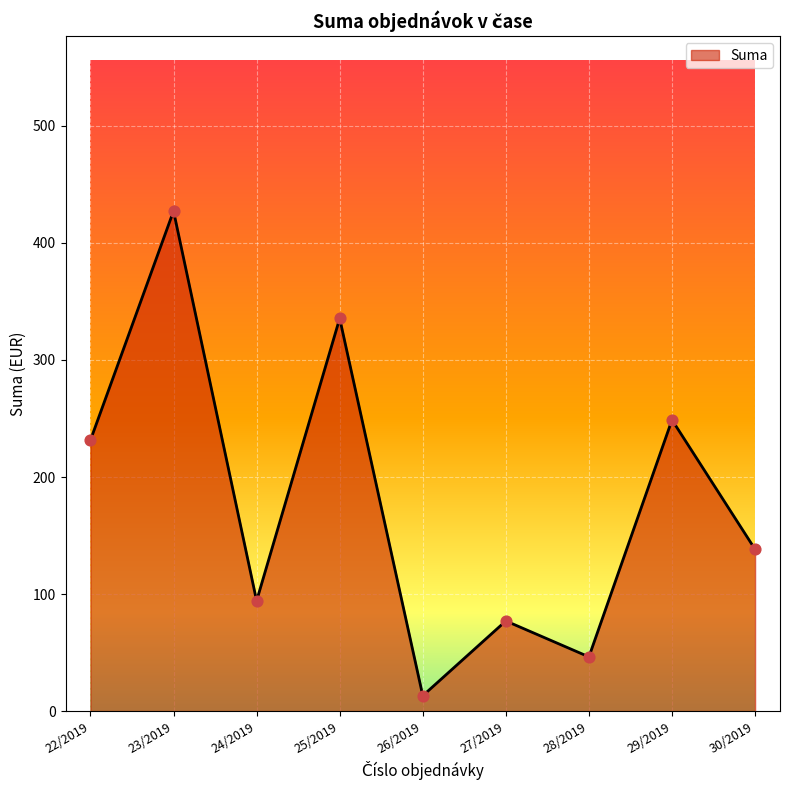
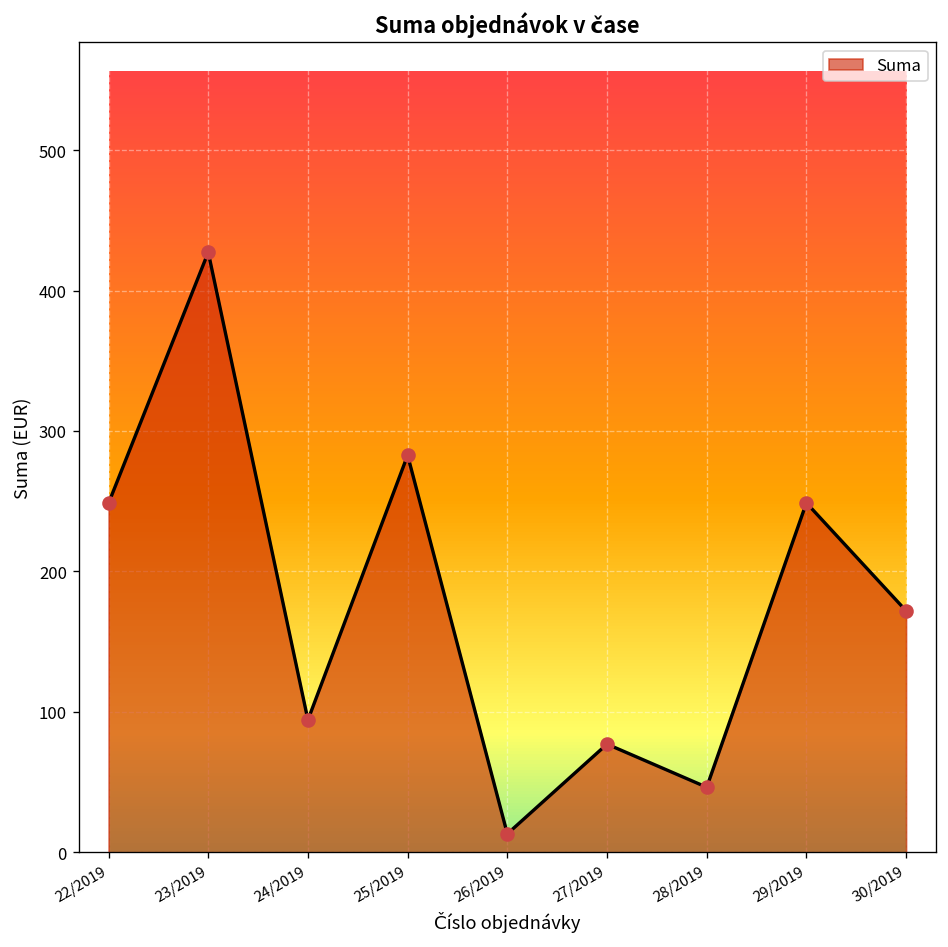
  {
-   "22/2019": 231,
+   "22/2019": 249,
    "23/2019": 427,
    "24/2019": 94,
-   "25/2019": 336,
+   "25/2019": 283,
    "26/2019": 13,
    "27/2019": 77,
    "28/2019": 46,
    "29/2019": 249,
-   "30/2019": 138
+   "30/2019": 172
  }
